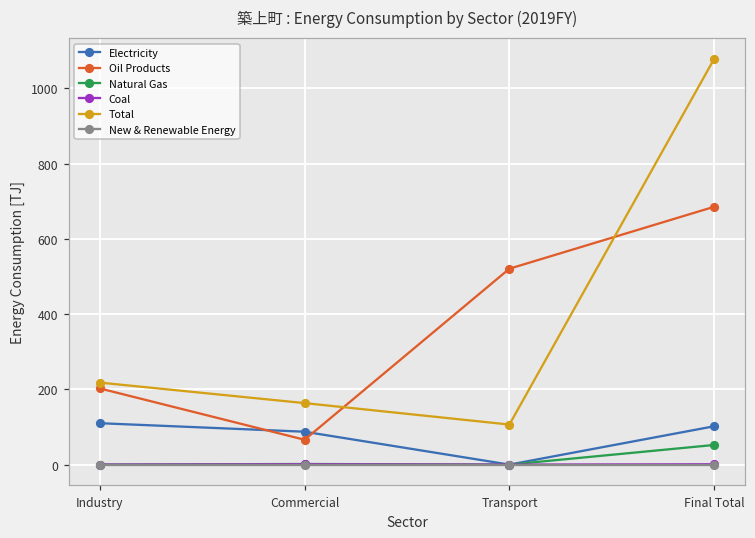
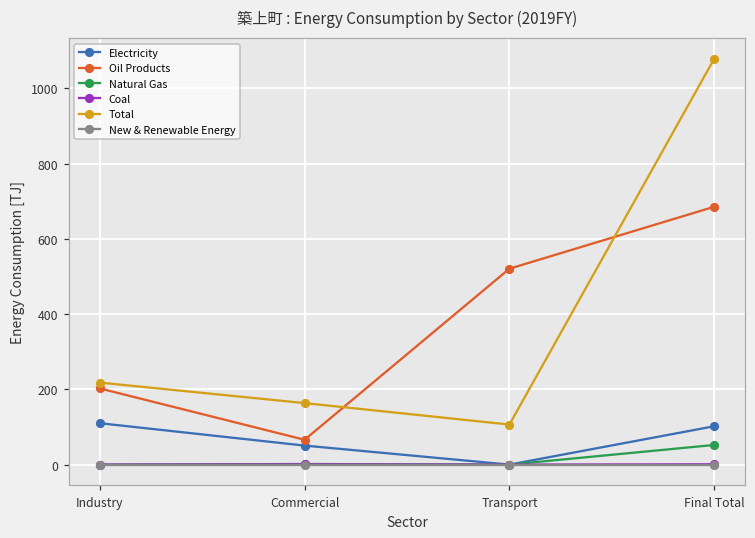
  {
    "Electricity": {
      "Industry": 110,
-     "Commercial": 90,
+     "Commercial": 50,
      "Final Total": 100
    },
    "Oil Products": {
      "Industry": 200,
      "Commercial": 70,
      "Transport": 520,
      "Final Total": 690
    },
    "Natural Gas": {
      "Final Total": 50
    },
    "New & Renewable Energy": {
      "Final Total": 0
    },
    "Total": {
      "Industry": 220,
      "Commercial": 160,
      "Transport": 110,
      "Final Total": 1080
    }
  }
